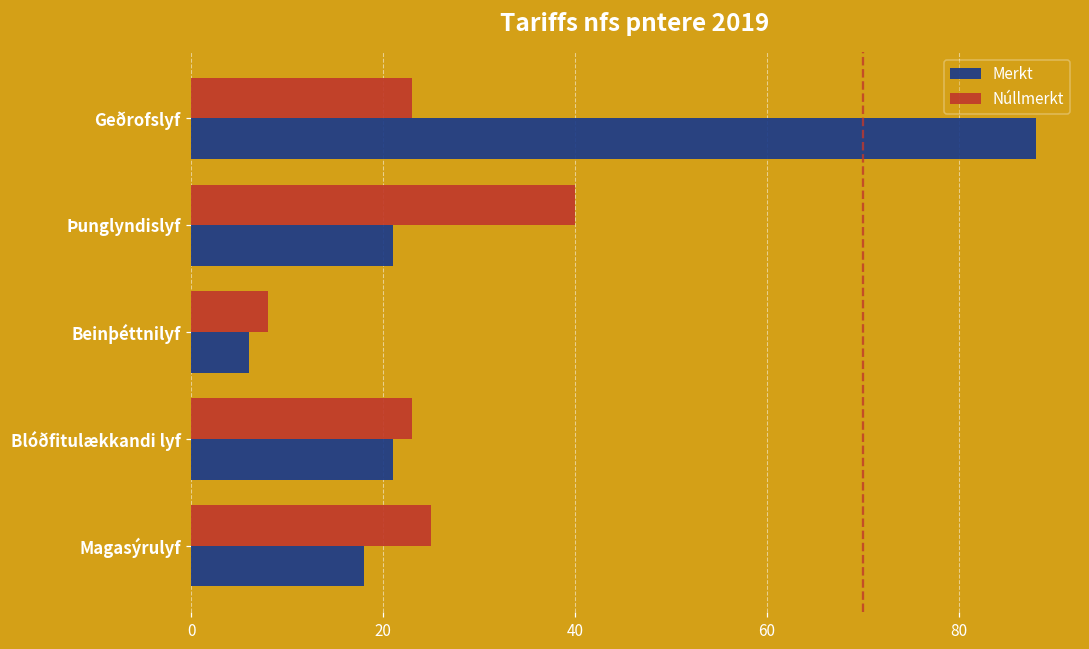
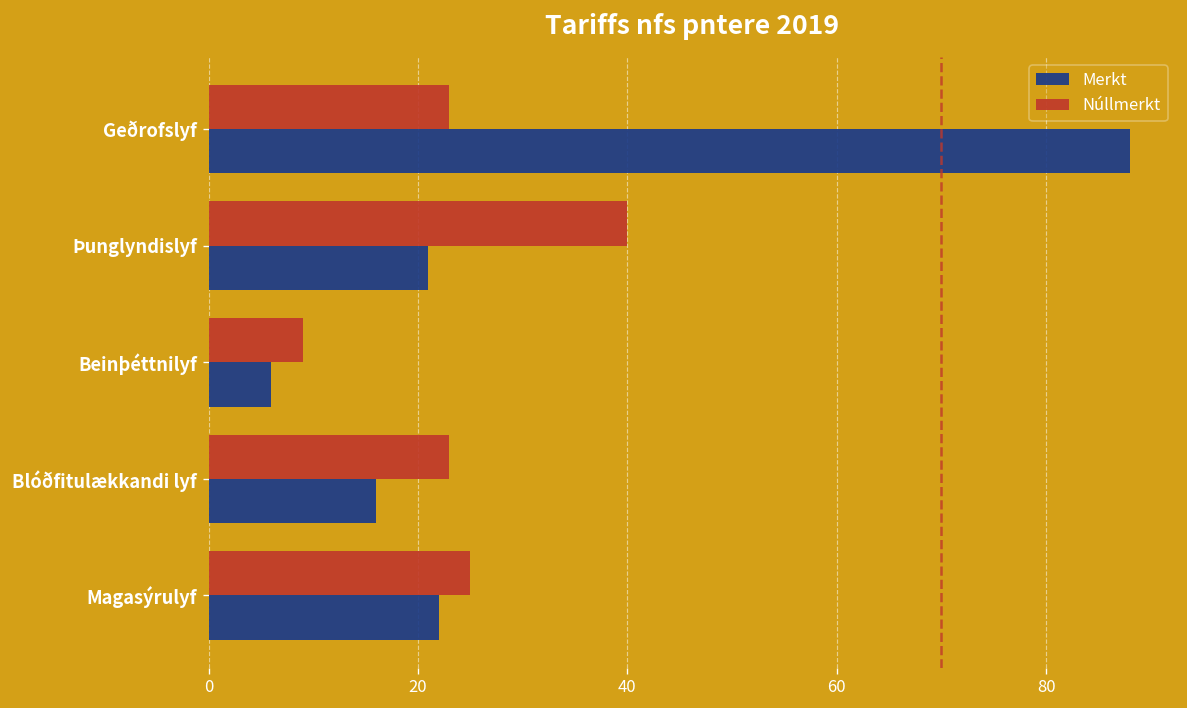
  {
    "Merkt": {
      "Geðrofslyf": 88,
      "Þunglyndislyf": 21,
      "Beinþéttnilyf": 6,
-     "Blóðfitulækkandi lyf": 21,
-     "Magasýrulyf": 18
+     "Blóðfitulækkandi lyf": 16,
+     "Magasýrulyf": 22
    },
    "Núllmerkt": {
      "Geðrofslyf": 23,
      "Þunglyndislyf": 40,
-     "Beinþéttnilyf": 8,
+     "Beinþéttnilyf": 9,
      "Blóðfitulækkandi lyf": 23,
      "Magasýrulyf": 25
    }
  }
